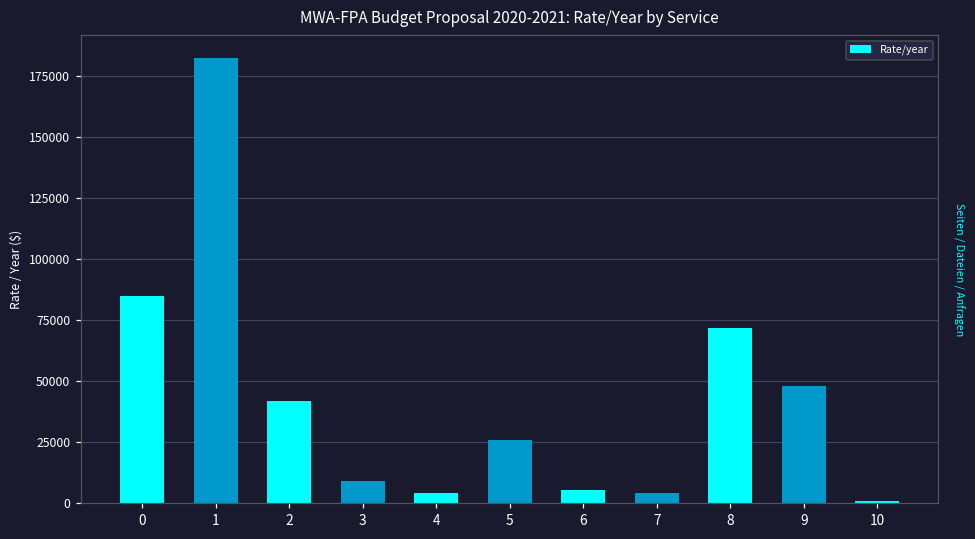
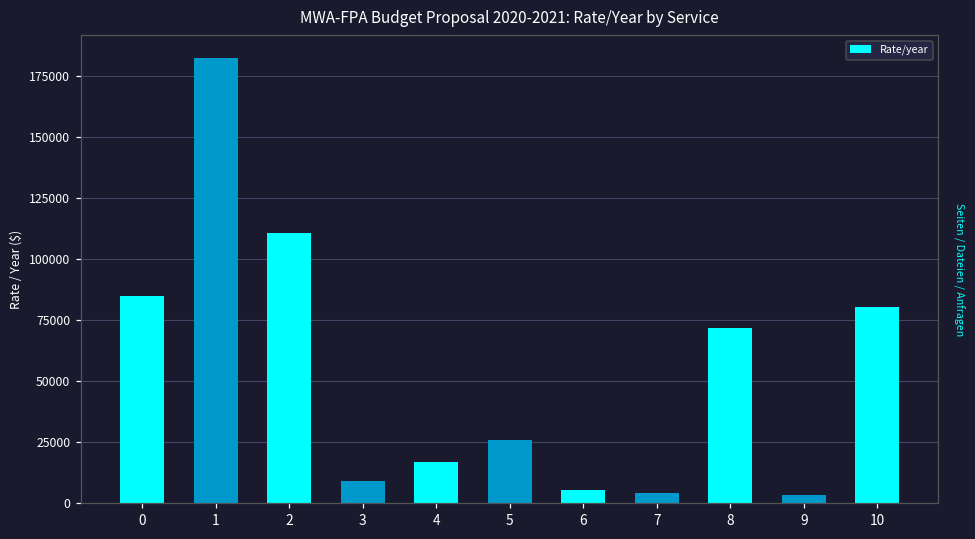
  {
    "0": 85000,
    "1": 183000,
-   "2": 42000,
+   "2": 111000,
    "3": 9000,
-   "4": 4000,
+   "4": 17000,
    "5": 26000,
    "6": 5000,
    "7": 4000,
    "8": 72000,
-   "9": 48000,
-   "10": 1000
+   "9": 3000,
+   "10": 80000
  }
